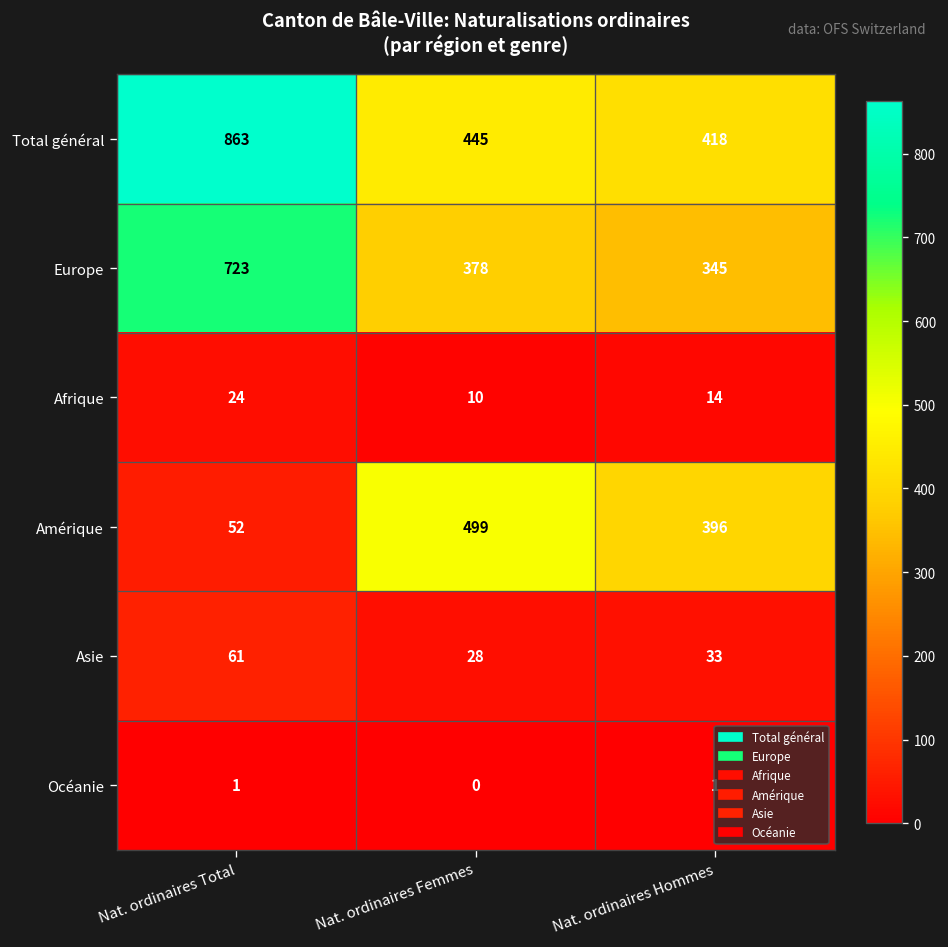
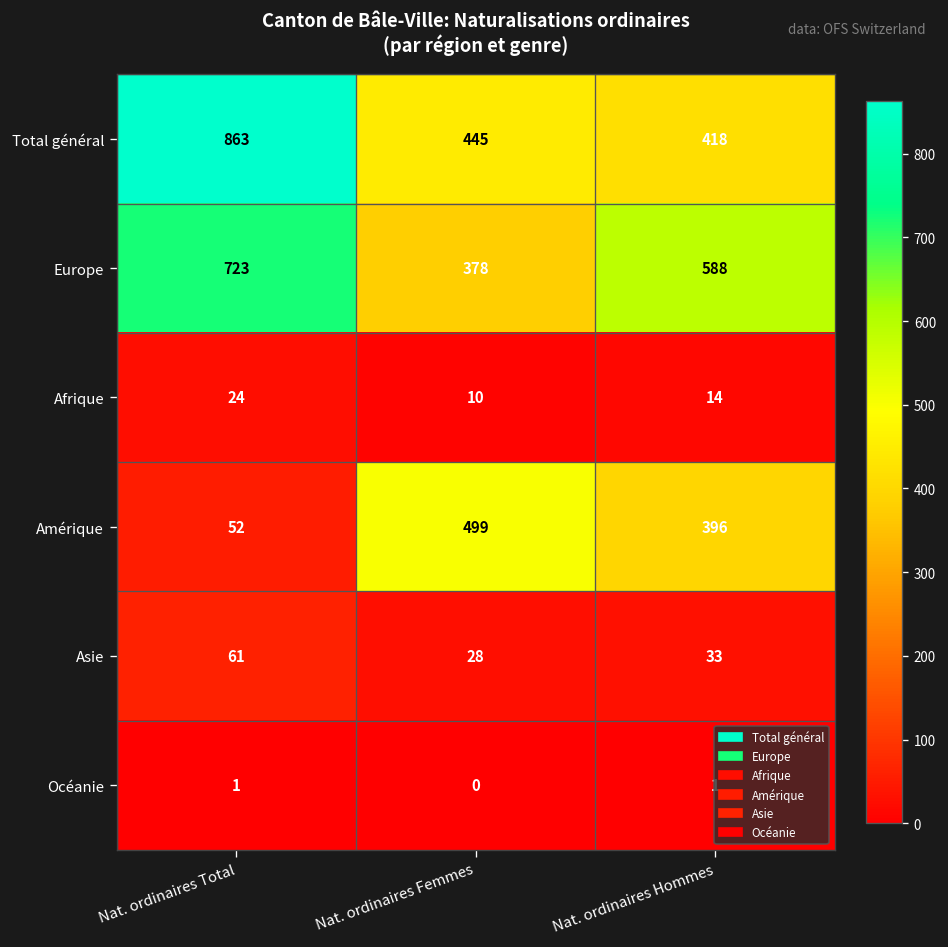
  {
    "Total général": {
      "Nat. ordinaires Total": 863,
      "Nat. ordinaires Femmes": 445,
      "Nat. ordinaires Hommes": 418
    },
    "Europe": {
      "Nat. ordinaires Total": 723,
      "Nat. ordinaires Femmes": 378,
-     "Nat. ordinaires Hommes": 345
+     "Nat. ordinaires Hommes": 588
    },
    "Afrique": {
      "Nat. ordinaires Total": 24,
      "Nat. ordinaires Femmes": 10,
      "Nat. ordinaires Hommes": 14
    },
    "Amérique": {
      "Nat. ordinaires Total": 52,
      "Nat. ordinaires Femmes": 499,
      "Nat. ordinaires Hommes": 396
    },
    "Asie": {
      "Nat. ordinaires Total": 61,
      "Nat. ordinaires Femmes": 28,
      "Nat. ordinaires Hommes": 33
    },
    "Océanie": {
      "Nat. ordinaires Total": 1,
      "Nat. ordinaires Femmes": 0
    }
  }
